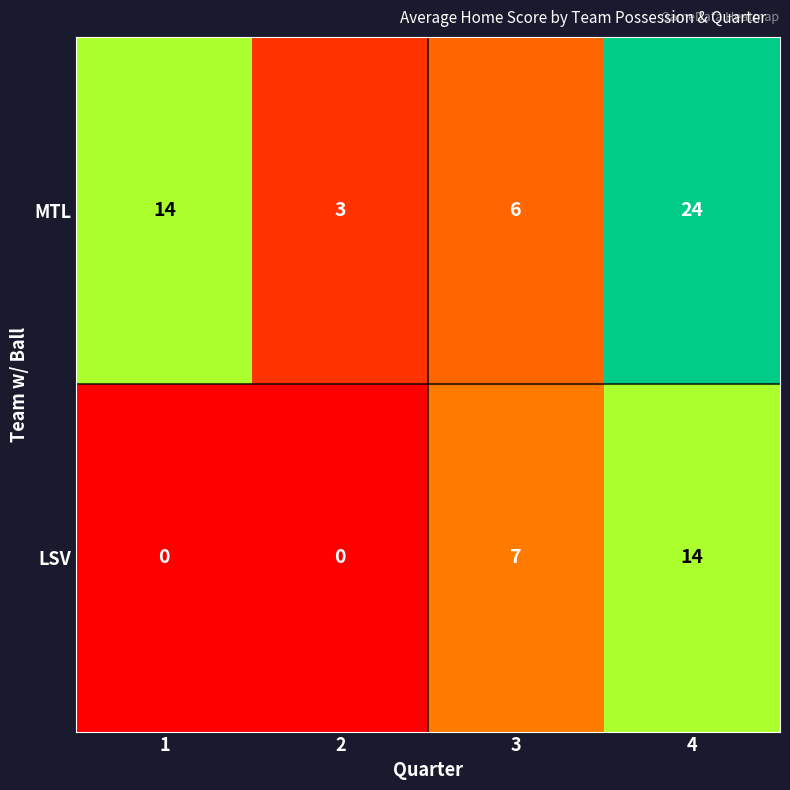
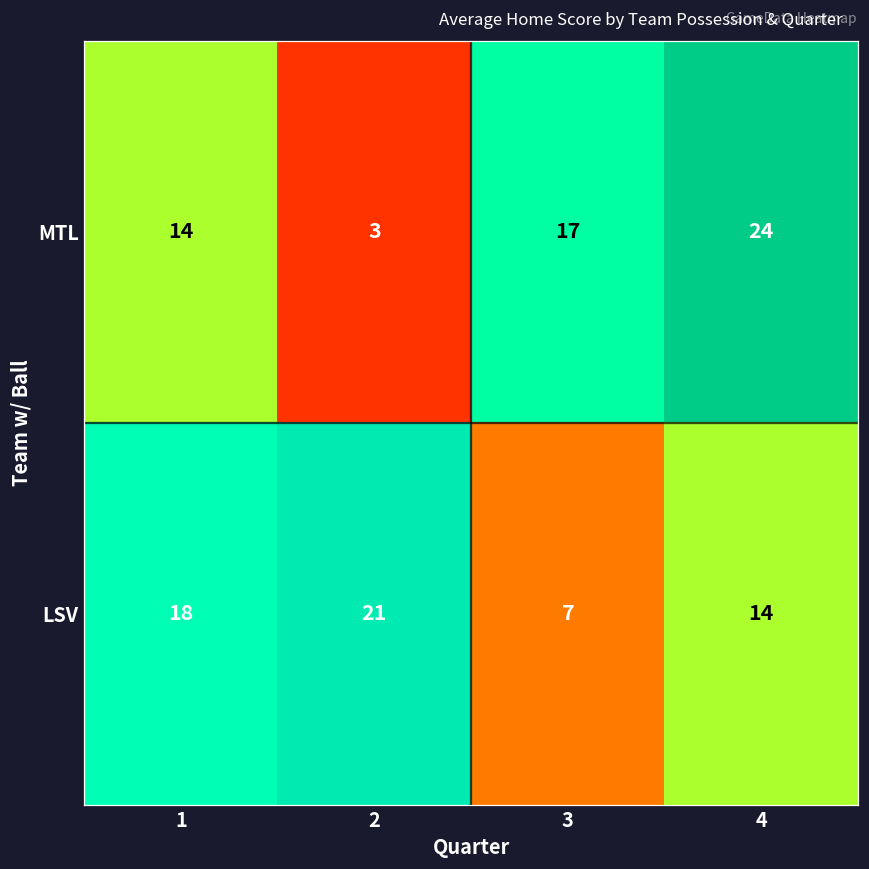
  {
    "MTL": {
      "1": 14,
      "2": 3,
-     "3": 6,
+     "3": 17,
      "4": 24
    },
    "LSV": {
-     "1": 0,
-     "2": 0,
+     "1": 18,
+     "2": 21,
      "3": 7,
      "4": 14
    }
  }
